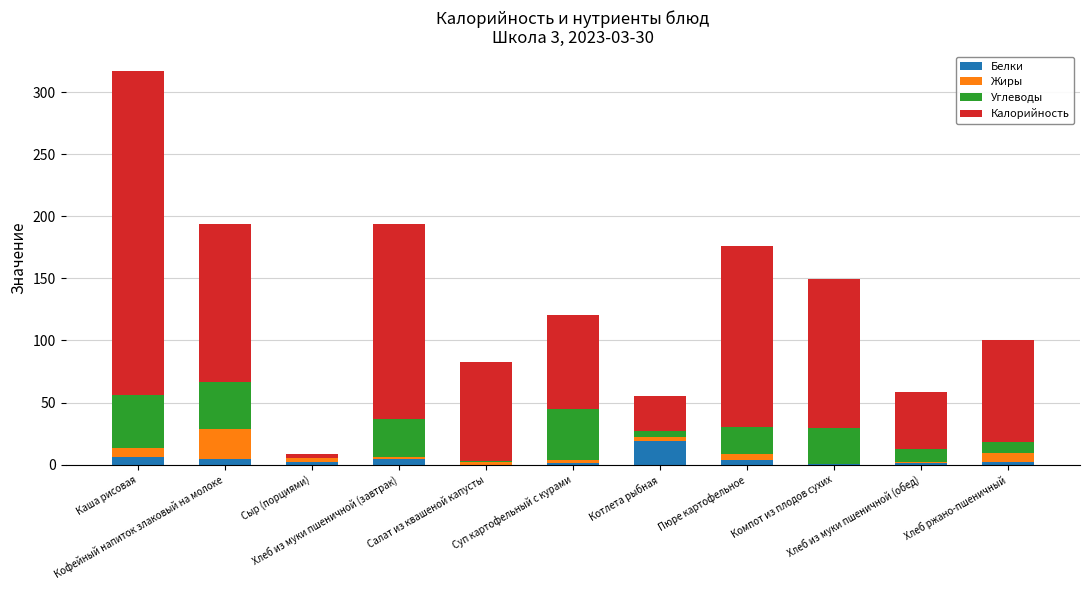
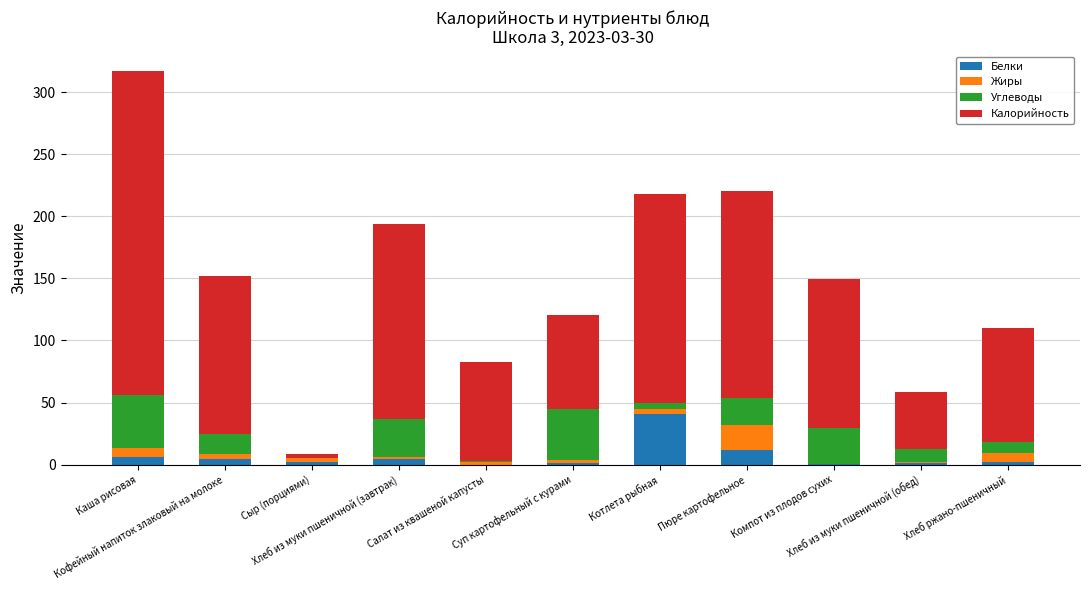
  {
    "Белки": {
      "Каша рисовая": 6,
      "Кофейный напиток злаковый на молоке": 4,
      "Сыр (порциями)": 2,
      "Хлеб из муки пшеничной (завтрак)": 5,
      "Салат из квашеной капусты": 0,
-     "Котлета рыбная": 19,
-     "Пюре картофельное": 3,
+     "Котлета рыбная": 41,
+     "Пюре картофельное": 12,
      "Хлеб ржано-пшеничный": 2
    },
    "Жиры": {
      "Каша рисовая": 7,
-     "Кофейный напиток злаковый на молоке": 24,
+     "Кофейный напиток злаковый на молоке": 4,
      "Сыр (порциями)": 3,
      "Суп картофельный с курами": 2,
      "Котлета рыбная": 4,
-     "Пюре картофельное": 5,
+     "Пюре картофельное": 20,
      "Хлеб ржано-пшеничный": 7
    },
    "Углеводы": {
      "Каша рисовая": 43,
-     "Кофейный напиток злаковый на молоке": 38,
+     "Кофейный напиток злаковый на молоке": 16,
      "Сыр (порциями)": 0,
      "Хлеб из муки пшеничной (завтрак)": 31,
      "Суп картофельный с курами": 41,
      "Котлета рыбная": 5,
      "Пюре картофельное": 22,
      "Компот из плодов сухих": 29,
      "Хлеб из муки пшеничной (обед)": 10,
      "Хлеб ржано-пшеничный": 8
    },
    "Калорийность": {
      "Каша рисовая": 261,
      "Кофейный напиток злаковый на молоке": 127,
      "Сыр (порциями)": 4,
      "Хлеб из муки пшеничной (завтрак)": 157,
      "Салат из квашеной капусты": 80,
      "Суп картофельный с курами": 76,
-     "Котлета рыбная": 29,
-     "Пюре картофельное": 146,
+     "Котлета рыбная": 168,
+     "Пюре картофельное": 167,
      "Компот из плодов сухих": 119,
      "Хлеб из муки пшеничной (обед)": 46,
-     "Хлеб ржано-пшеничный": 83
+     "Хлеб ржано-пшеничный": 92
    }
  }
